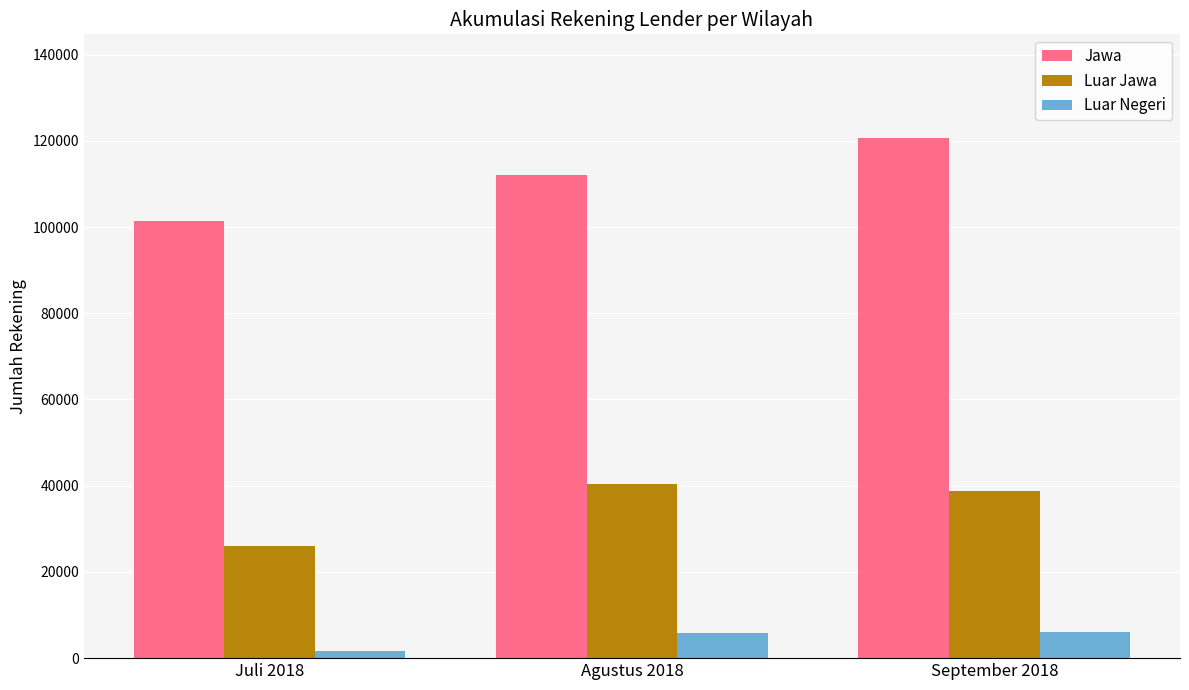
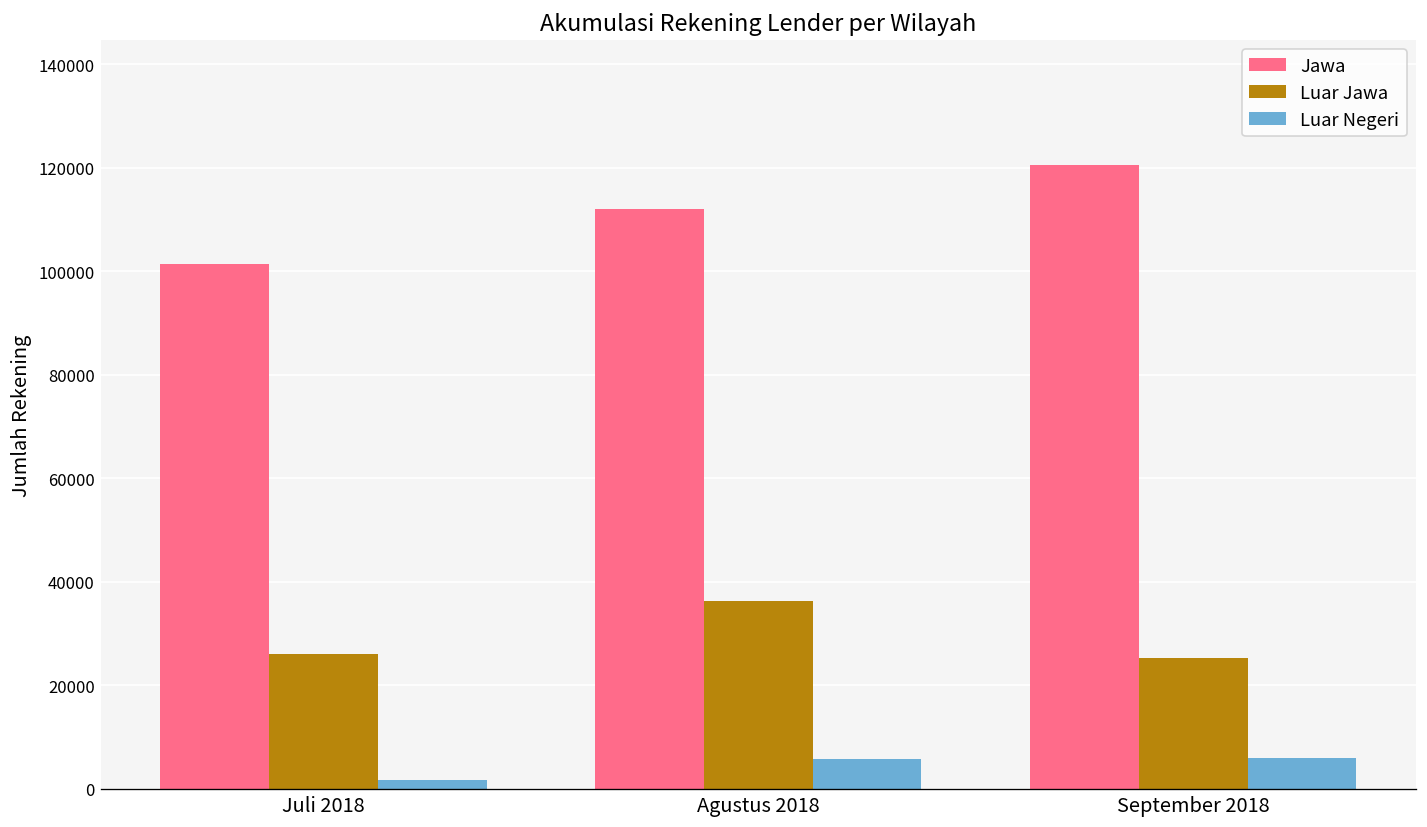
  {
    "Jawa": {
      "Juli 2018": 101000,
      "Agustus 2018": 112000,
      "September 2018": 121000
    },
    "Luar Jawa": {
      "Juli 2018": 26000,
-     "Agustus 2018": 40000,
-     "September 2018": 39000
+     "Agustus 2018": 36000,
+     "September 2018": 25000
    },
    "Luar Negeri": {
      "Juli 2018": 2000,
      "Agustus 2018": 6000,
      "September 2018": 6000
    }
  }
